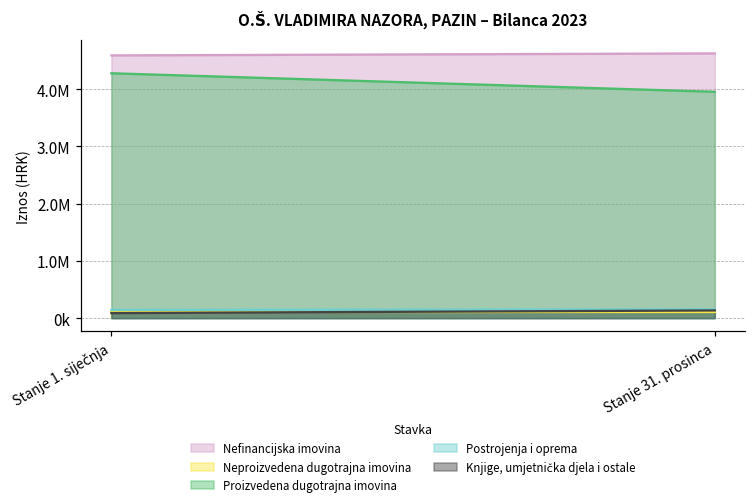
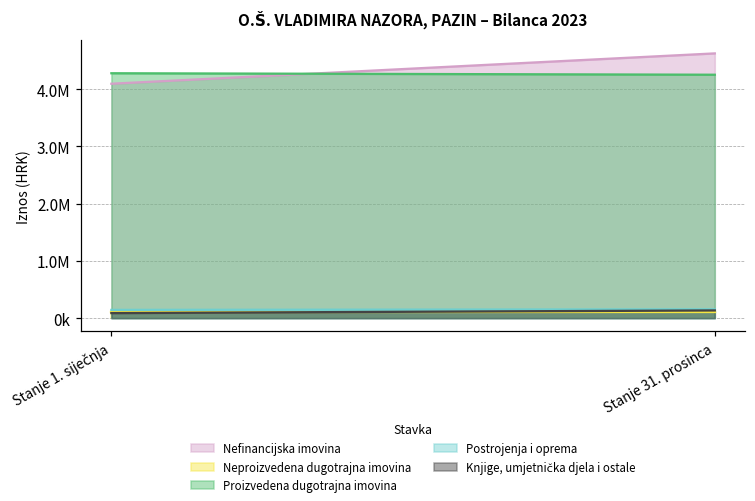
  {
    "Nefinancijska imovina": {
-     "Stanje 1. siječnja": 4600000,
+     "Stanje 1. siječnja": 4100000,
      "Stanje 31. prosinca": 4600000
    },
    "Proizvedena dugotrajna imovina": {
      "Stanje 1. siječnja": 4300000,
-     "Stanje 31. prosinca": 4000000
+     "Stanje 31. prosinca": 4300000
    }
  }
